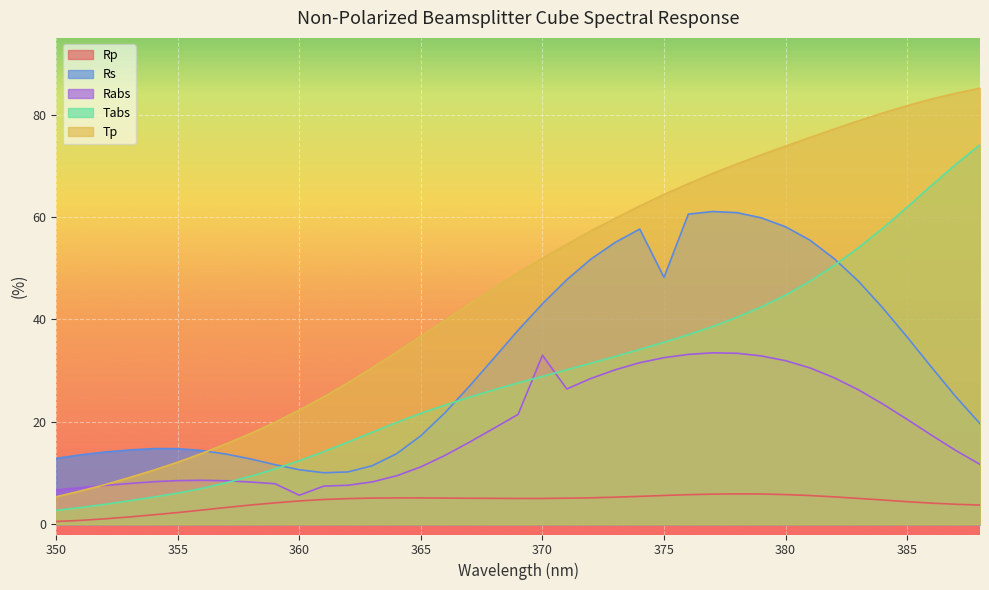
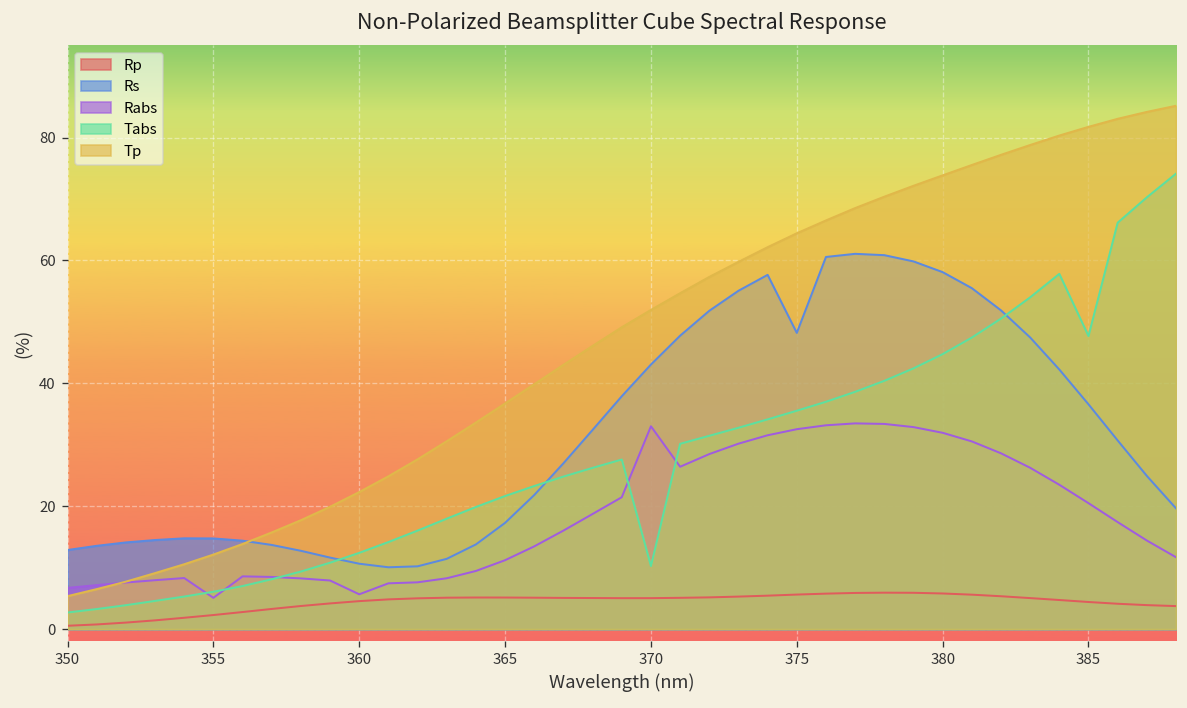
  {
    "Rp": {
      "350": 1,
      "355": 2,
      "360": 5,
      "365": 5,
      "370": 5,
      "375": 6,
      "380": 6,
      "385": 4
    },
    "Rs": {
      "350": 13,
      "355": 15,
      "360": 11,
      "365": 17,
      "370": 43,
      "375": 48,
      "380": 58,
      "385": 37
    },
    "Rabs": {
      "350": 7,
-     "355": 9,
+     "355": 5,
      "360": 6,
      "365": 11,
      "370": 33,
      "375": 33,
      "380": 32,
      "385": 21
    },
    "Tabs": {
      "350": 3,
      "355": 6,
      "360": 12,
      "365": 22,
-     "370": 29,
+     "370": 10,
      "375": 36,
      "380": 45,
-     "385": 62
+     "385": 48
    },
    "Tp": {
      "350": 5,
      "355": 12,
      "360": 22,
      "365": 37,
      "370": 52,
      "375": 64,
      "380": 74,
      "385": 82
    }
  }
